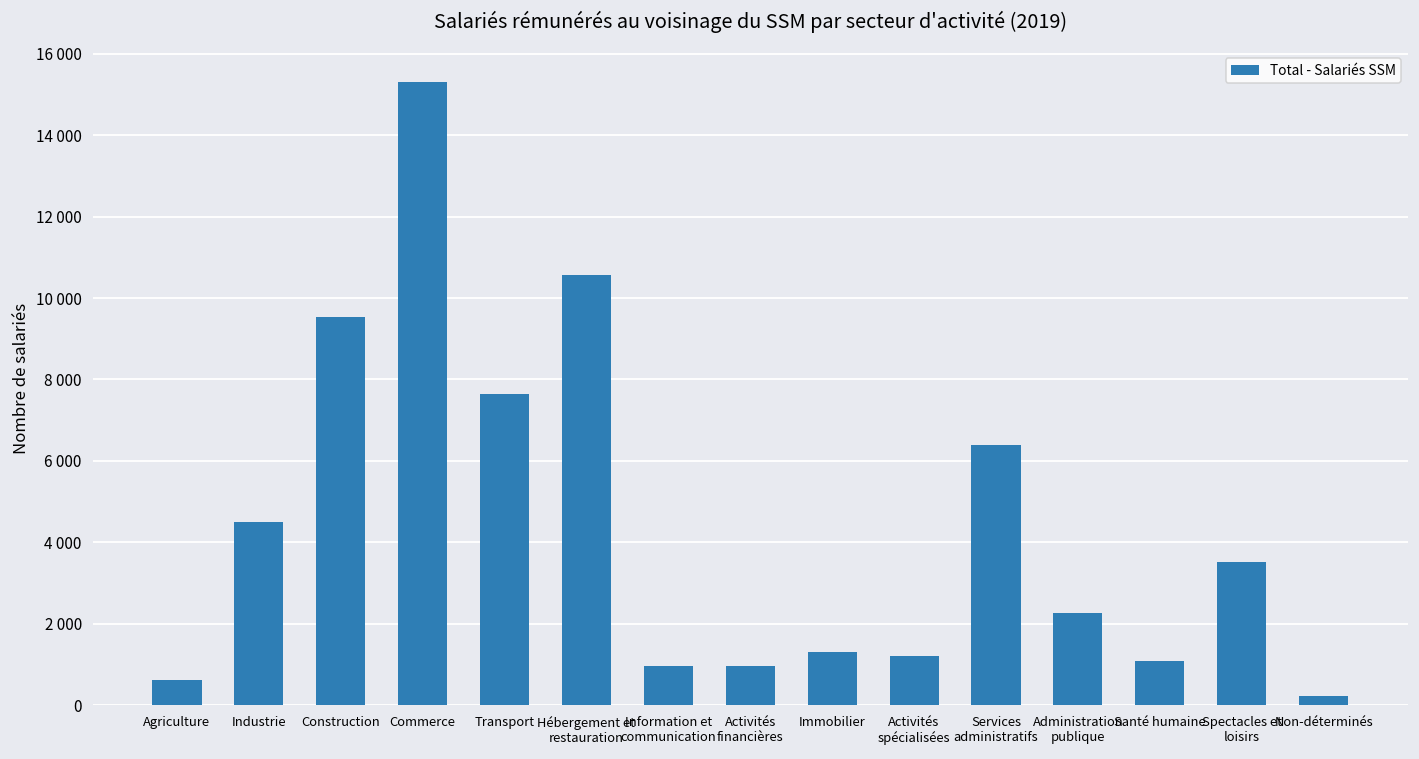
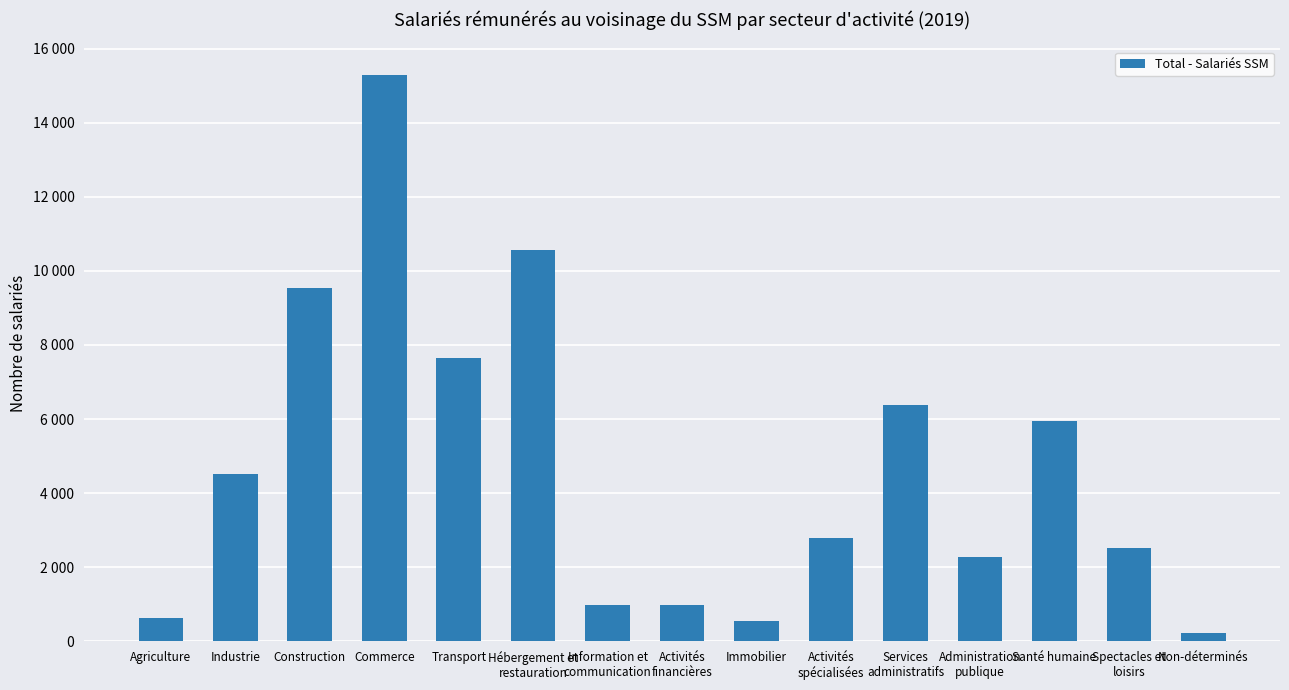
  {
    "Agriculture": 600,
    "Industrie": 4500,
    "Construction": 9500,
    "Commerce": 15300,
    "Transport": 7600,
    "Activités financières": 1000,
-   "Immobilier": 1300,
-   "Activités spécialisées": 1200,
+   "Immobilier": 500,
+   "Activités spécialisées": 2800,
    "Services administratifs": 6400,
    "Administration publique": 2300,
-   "Santé humaine": 1100,
-   "Spectacles et loisirs": 3500,
+   "Santé humaine": 5900,
+   "Spectacles et loisirs": 2500,
    "Non-déterminés": 200
  }
